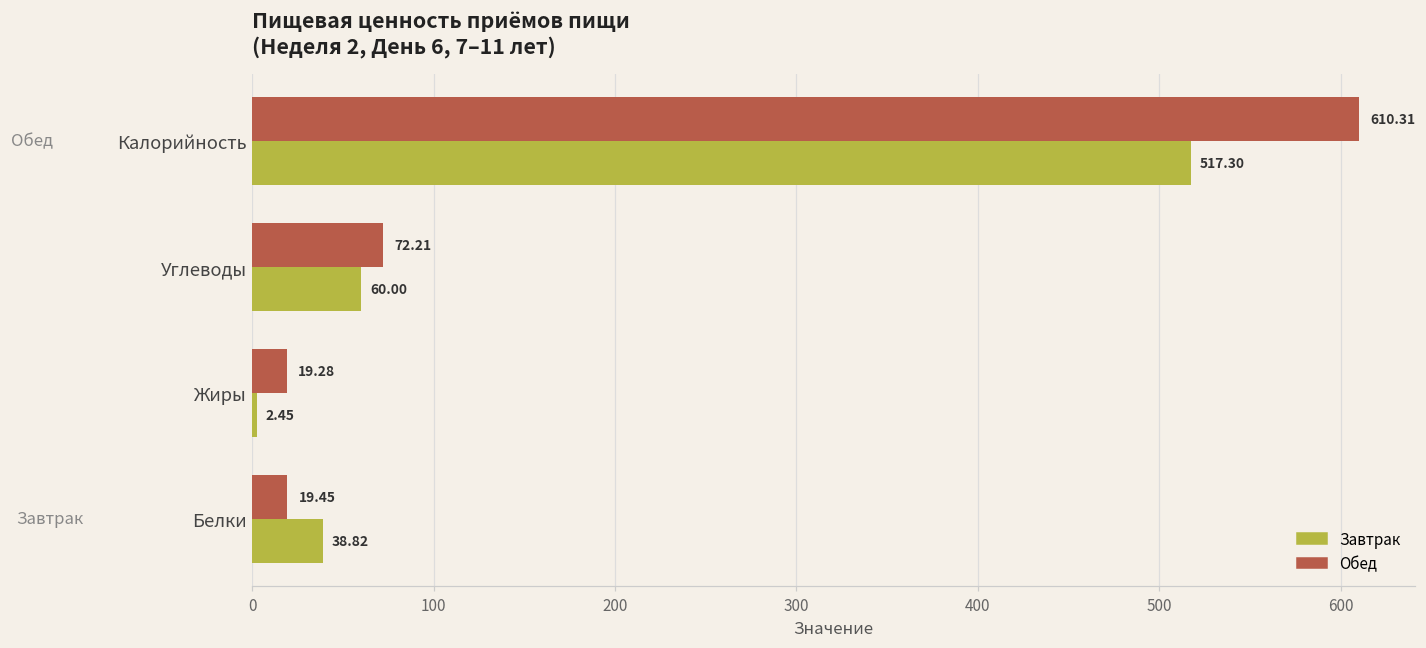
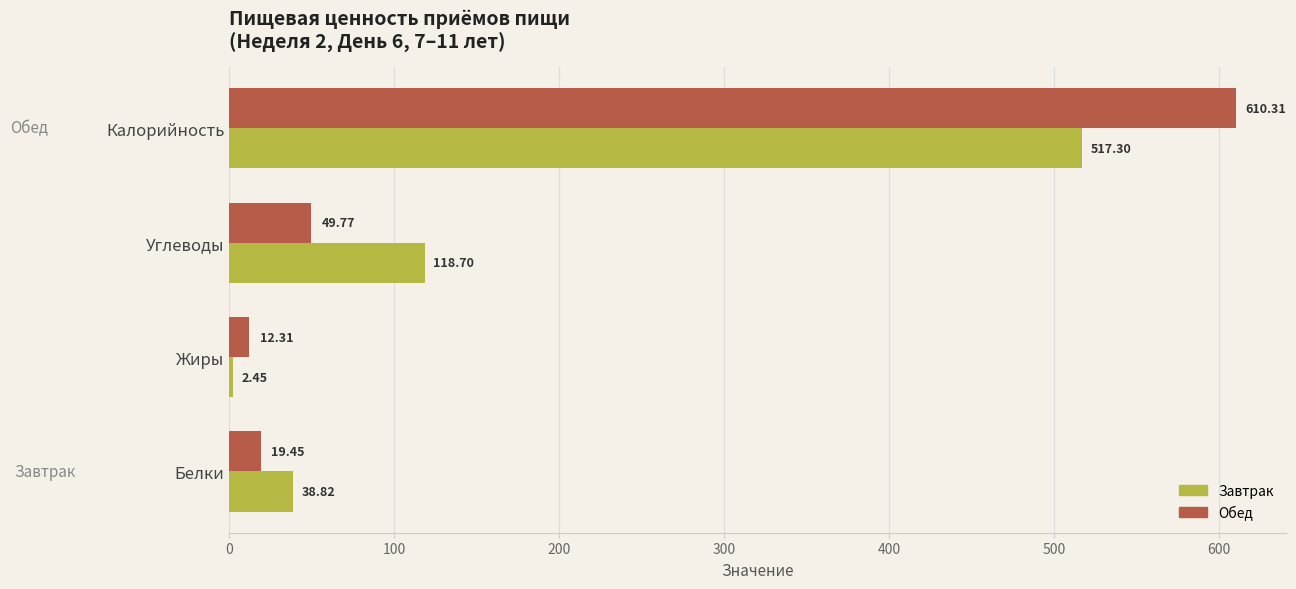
  {
    "Завтрак": {
      "Калорийность": 517.30,
-     "Углеводы": 60.00,
+     "Углеводы": 118.70,
      "Жиры": 2.45,
      "Белки": 38.82
    },
    "Обед": {
      "Калорийность": 610.31,
-     "Углеводы": 72.21,
-     "Жиры": 19.28,
+     "Углеводы": 49.77,
+     "Жиры": 12.31,
      "Белки": 19.45
    }
  }
